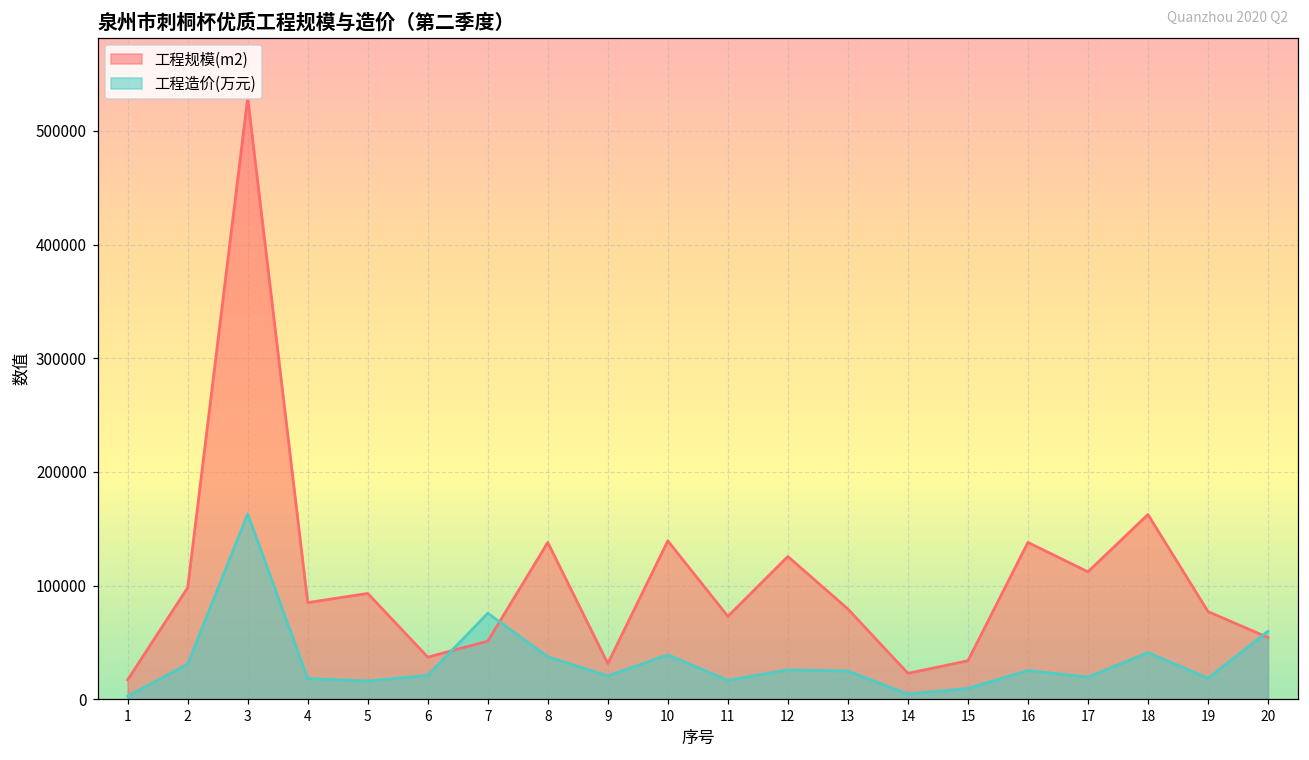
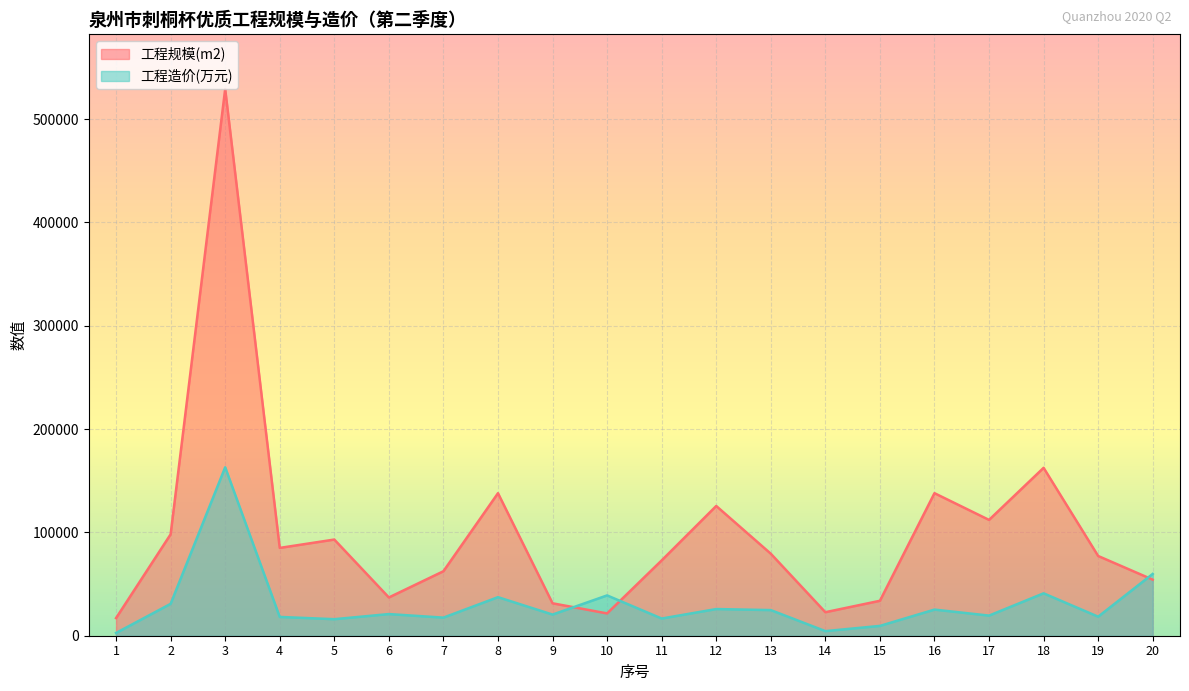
  {
    "工程规模(m2)": {
      "1": 17000,
      "2": 98000,
      "4": 85000,
      "5": 93000,
      "6": 37000,
-     "7": 51000,
+     "7": 62000,
      "8": 138000,
      "9": 31000,
-     "10": 139000,
+     "10": 22000,
      "11": 73000,
      "12": 126000,
      "13": 79000,
      "14": 23000,
      "15": 34000,
      "16": 138000,
      "17": 112000,
      "18": 162000,
      "19": 77000,
      "20": 54000
    },
    "工程造价(万元)": {
      "1": 3000,
      "2": 31000,
      "3": 163000,
      "4": 18000,
      "5": 16000,
      "6": 21000,
-     "7": 76000,
+     "7": 18000,
      "8": 37000,
      "9": 20000,
      "10": 39000,
      "11": 17000,
      "12": 26000,
      "13": 25000,
      "14": 4000,
      "15": 10000,
      "16": 25000,
      "17": 19000,
      "18": 41000,
      "19": 18000,
      "20": 60000
    }
  }
